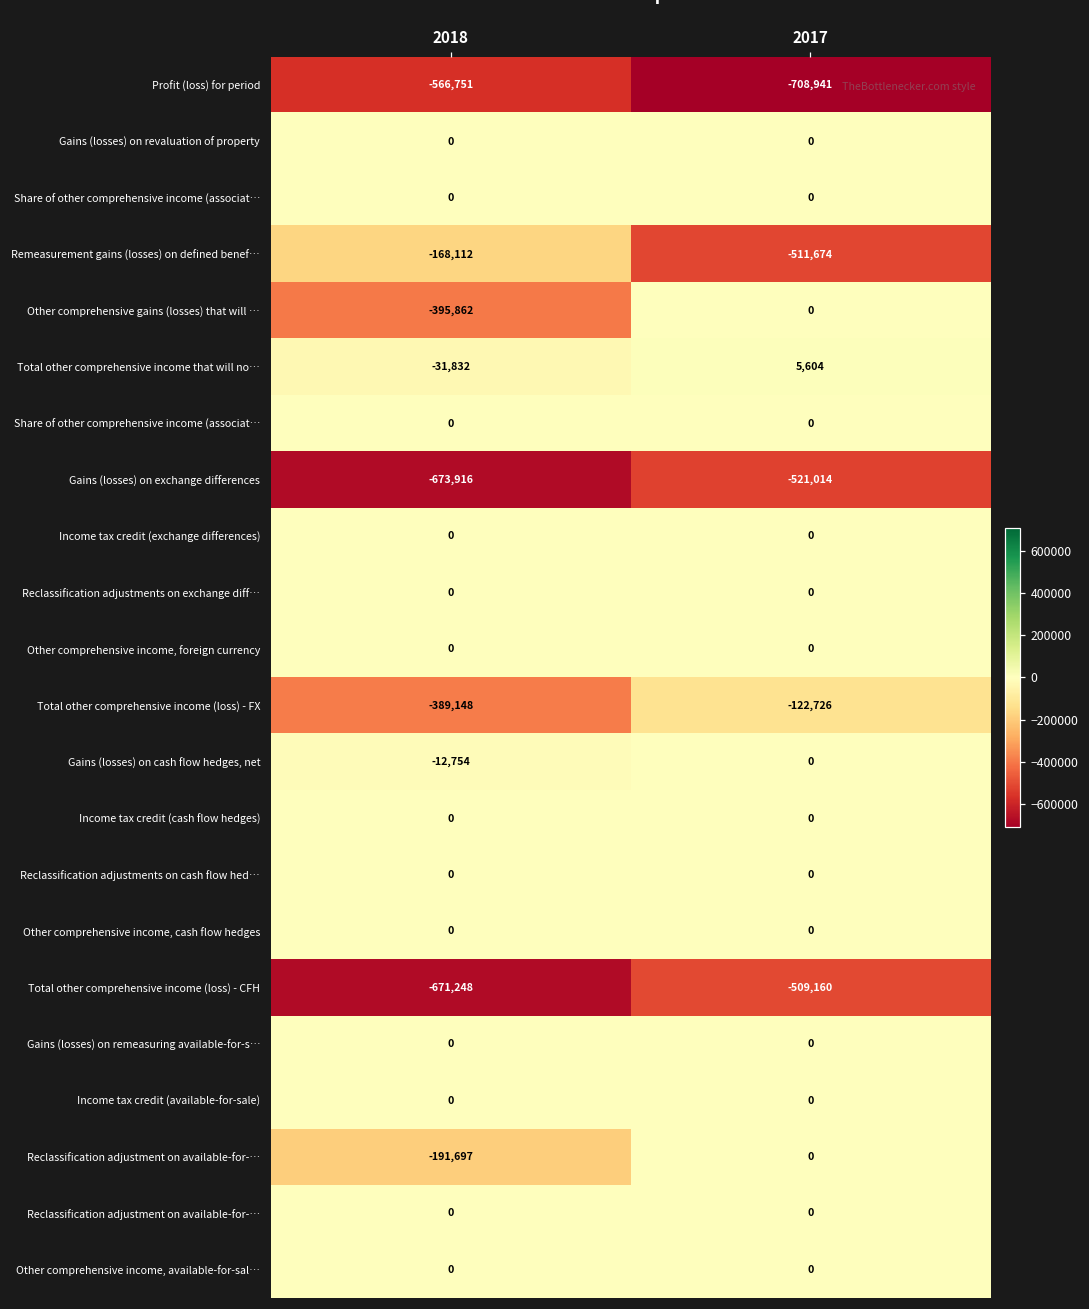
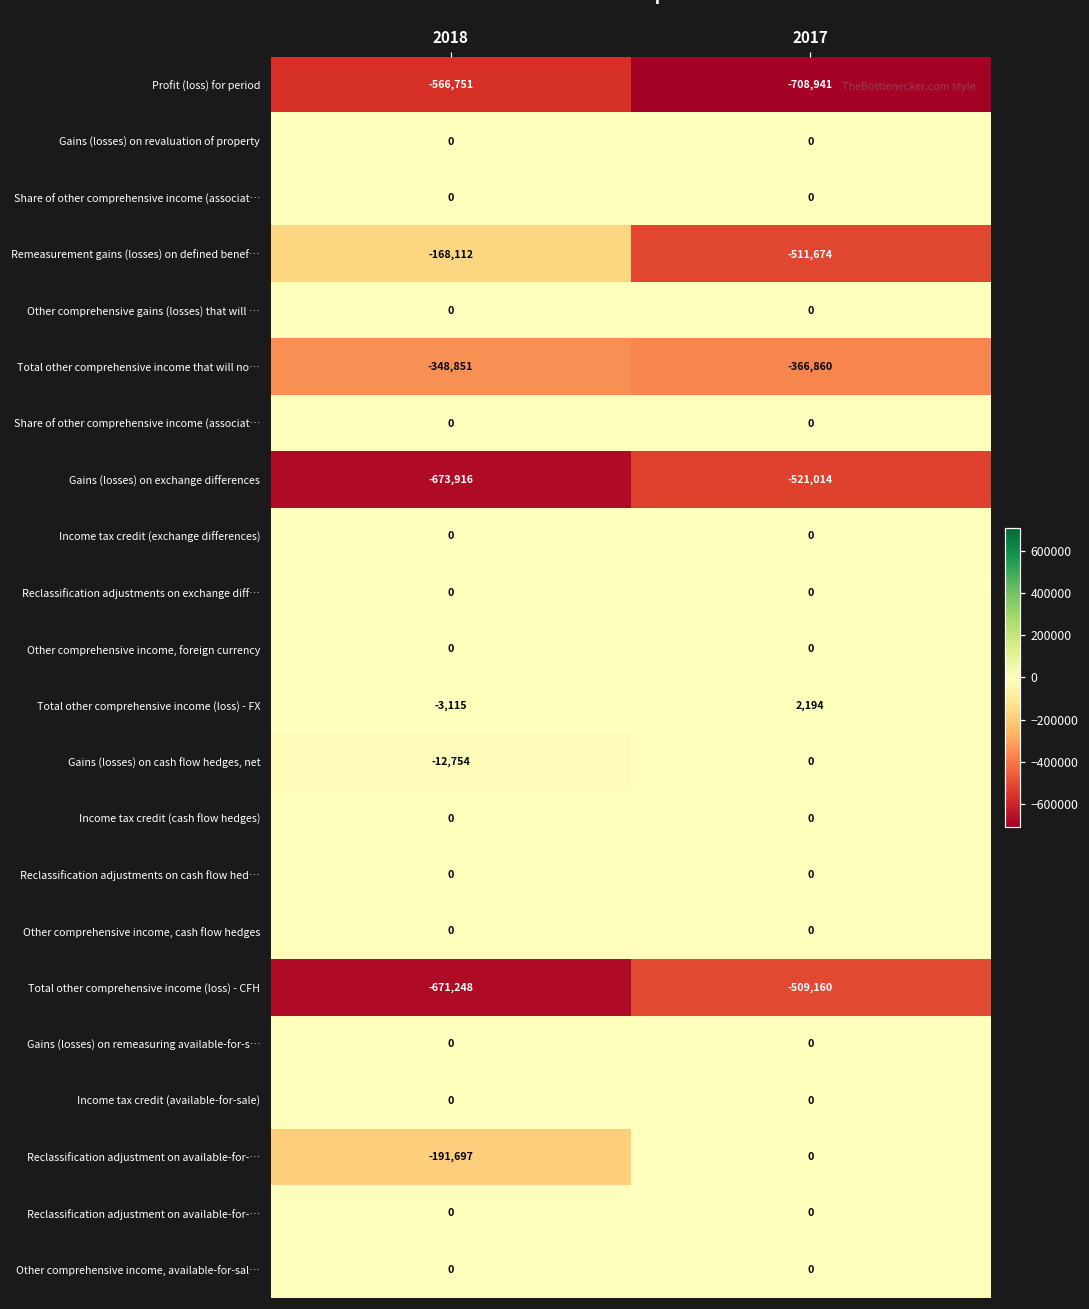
  {
    "Profit (loss) for period": {
      "2018": "-566,751"
    },
    "Gains (losses) on revaluation of property": {
      "2018": "0",
      "2017": "0"
    },
    "Remeasurement gains (losses) on defined benef…": {
      "2018": "-168,112",
      "2017": "-511,674"
    },
    "Other comprehensive gains (losses) that will …": {
-     "2018": "-395,862",
+     "2018": "0",
      "2017": "0"
    },
    "Total other comprehensive income that will no…": {
-     "2018": "-31,832",
-     "2017": "5,604"
+     "2018": "-348,851",
+     "2017": "-366,860"
    },
    "Gains (losses) on exchange differences": {
      "2018": "-673,916",
      "2017": "-521,014"
    },
    "Income tax credit (exchange differences)": {
      "2018": "0",
      "2017": "0"
    },
    "Reclassification adjustments on exchange diff…": {
      "2018": "0",
      "2017": "0"
    },
    "Other comprehensive income, foreign currency": {
      "2018": "0",
      "2017": "0"
    },
    "Total other comprehensive income (loss) - FX": {
-     "2018": "-389,148",
-     "2017": "-122,726"
+     "2018": "-3,115",
+     "2017": "2,194"
    },
    "Gains (losses) on cash flow hedges, net": {
      "2018": "-12,754",
      "2017": "0"
    },
    "Income tax credit (cash flow hedges)": {
      "2018": "0",
      "2017": "0"
    },
    "Reclassification adjustments on cash flow hed…": {
      "2018": "0",
      "2017": "0"
    },
    "Other comprehensive income, cash flow hedges": {
      "2018": "0",
      "2017": "0"
    },
    "Total other comprehensive income (loss) - CFH": {
      "2018": "-671,248",
      "2017": "-509,160"
    },
    "Gains (losses) on remeasuring available-for-s…": {
      "2018": "0",
      "2017": "0"
    },
    "Income tax credit (available-for-sale)": {
      "2018": "0",
      "2017": "0"
    },
    "Other comprehensive income, available-for-sal…": {
      "2018": "0",
      "2017": "0"
    }
  }
